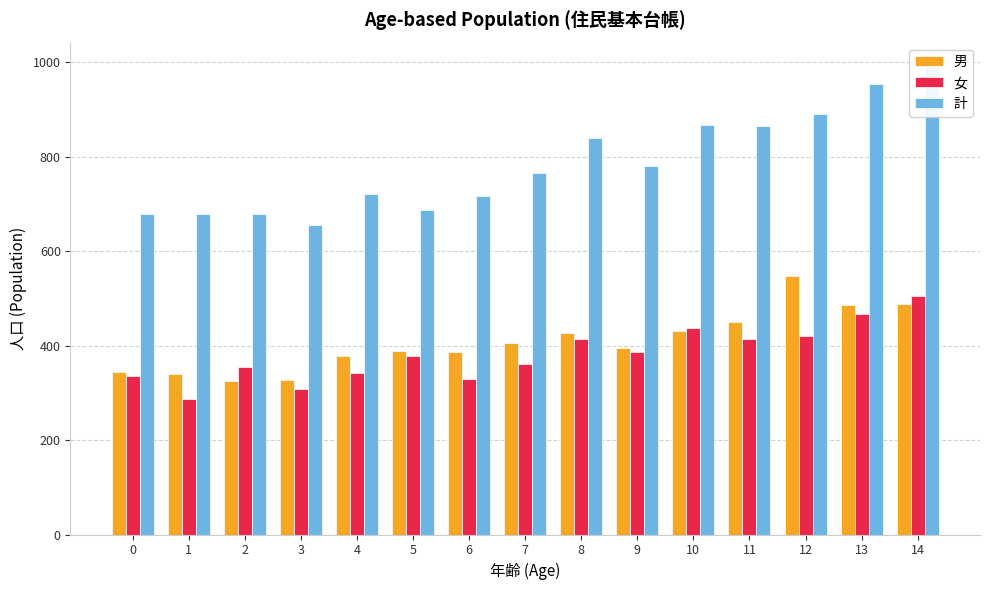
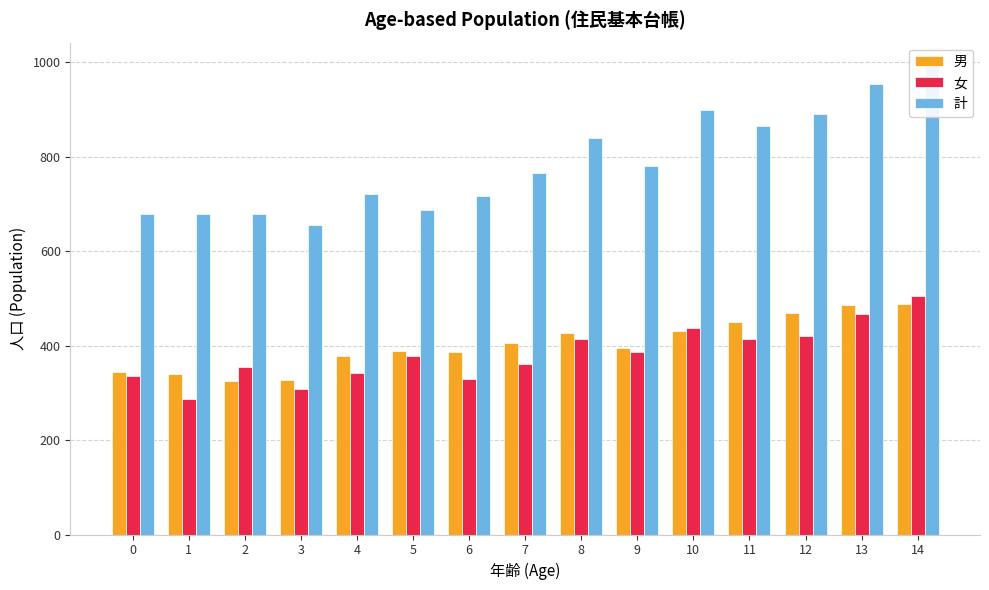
  {
    "男": {
      "0": 340,
      "1": 340,
      "2": 330,
      "3": 330,
      "4": 380,
      "5": 390,
      "6": 390,
      "7": 410,
      "8": 430,
      "9": 390,
      "10": 430,
      "11": 450,
-     "12": 550,
+     "12": 470,
      "13": 490,
      "14": 490
    },
    "女": {
      "0": 340,
      "1": 290,
      "2": 350,
      "3": 310,
      "4": 340,
      "5": 380,
      "6": 330,
      "7": 360,
      "8": 410,
      "9": 390,
      "10": 440,
      "11": 420,
      "12": 420,
      "13": 470,
      "14": 500
    },
    "計": {
      "0": 680,
      "1": 680,
      "2": 680,
      "3": 660,
      "4": 720,
      "5": 690,
      "6": 720,
      "7": 770,
      "8": 840,
      "9": 780,
-     "10": 870,
+     "10": 900,
      "11": 870,
      "12": 890,
      "13": 950
    }
  }
